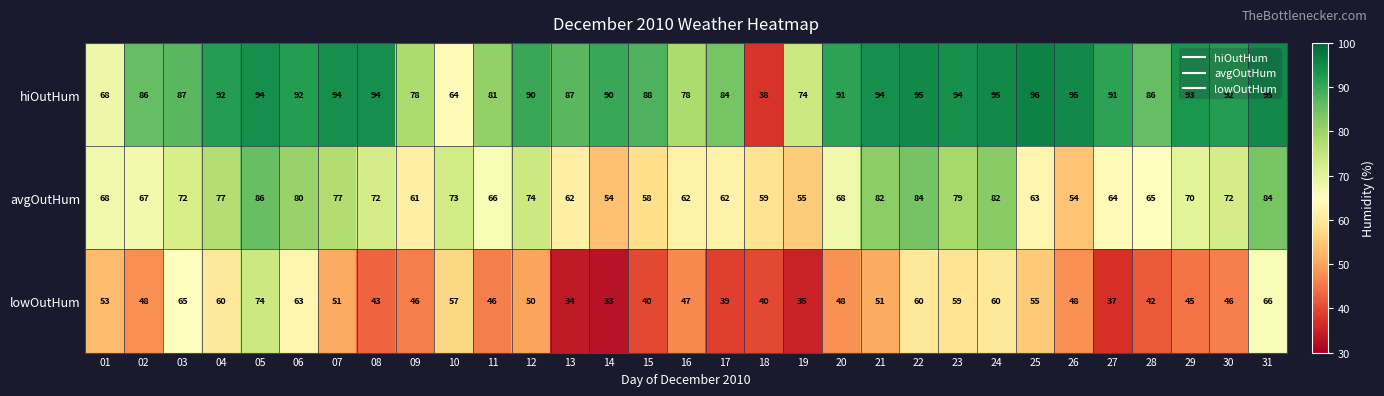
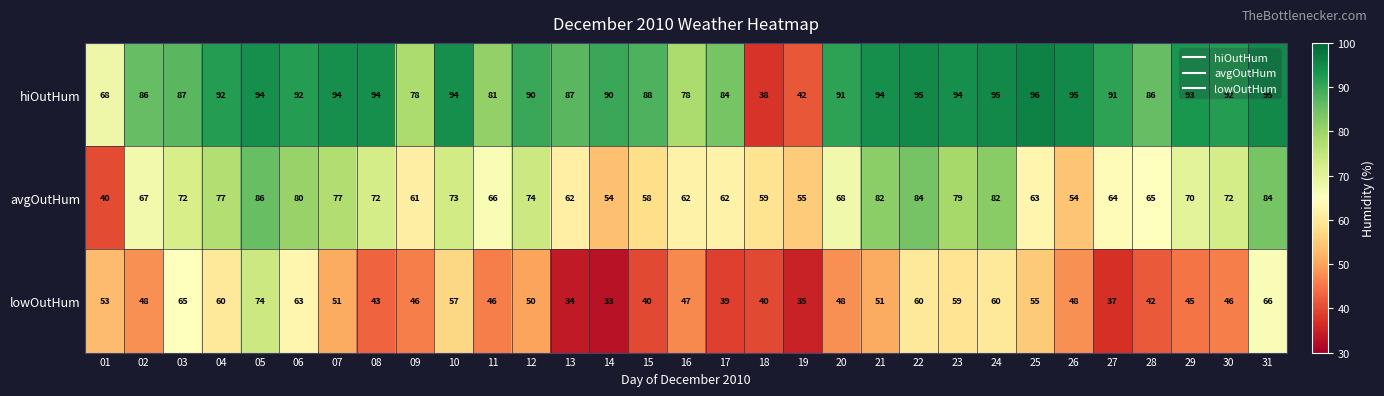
  {
    "hiOutHum": {
      "01": 68,
      "02": 86,
      "03": 87,
      "04": 92,
      "05": 94,
      "06": 92,
      "07": 94,
      "08": 94,
      "09": 78,
-     "10": 64,
+     "10": 94,
      "11": 81,
      "12": 90,
      "13": 87,
      "14": 90,
      "15": 88,
      "16": 78,
      "17": 84,
      "18": 38,
-     "19": 74,
+     "19": 42,
      "20": 91,
      "21": 94,
      "22": 95,
      "23": 94,
      "24": 95,
      "25": 96,
      "26": 95,
      "27": 91,
      "28": 86
    },
    "avgOutHum": {
-     "01": 68,
+     "01": 40,
      "02": 67,
      "03": 72,
      "04": 77,
      "05": 86,
      "06": 80,
      "07": 77,
      "08": 72,
      "09": 61,
      "10": 73,
      "11": 66,
      "12": 74,
      "13": 62,
      "14": 54,
      "15": 58,
      "16": 62,
      "17": 62,
      "18": 59,
      "19": 55,
      "20": 68,
      "21": 82,
      "22": 84,
      "23": 79,
      "24": 82,
      "25": 63,
      "26": 54,
      "27": 64,
      "28": 65,
      "29": 70,
      "30": 72,
      "31": 84
    },
    "lowOutHum": {
      "01": 53,
      "02": 48,
      "03": 65,
      "04": 60,
      "05": 74,
      "06": 63,
      "07": 51,
      "08": 43,
      "09": 46,
      "10": 57,
      "11": 46,
      "12": 50,
      "13": 34,
      "14": 33,
      "15": 40,
      "16": 47,
      "17": 39,
      "18": 40,
      "19": 35,
      "20": 48,
      "21": 51,
      "22": 60,
      "23": 59,
      "24": 60,
      "25": 55,
      "26": 48,
      "27": 37,
      "28": 42,
      "29": 45,
      "30": 46,
      "31": 66
    }
  }
